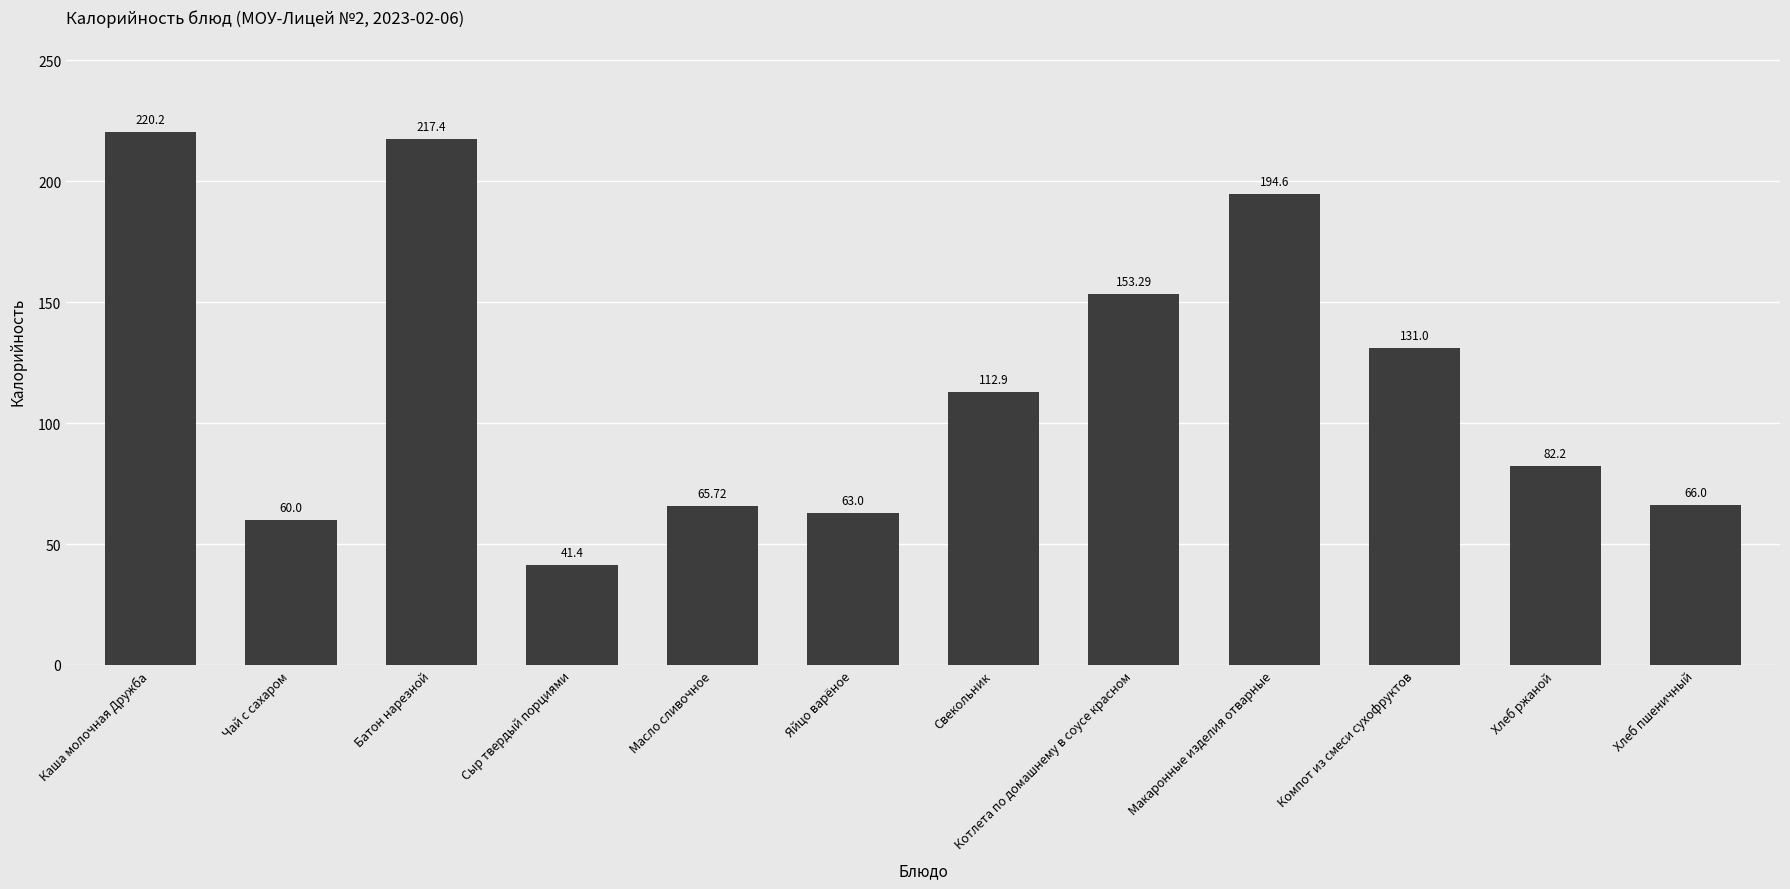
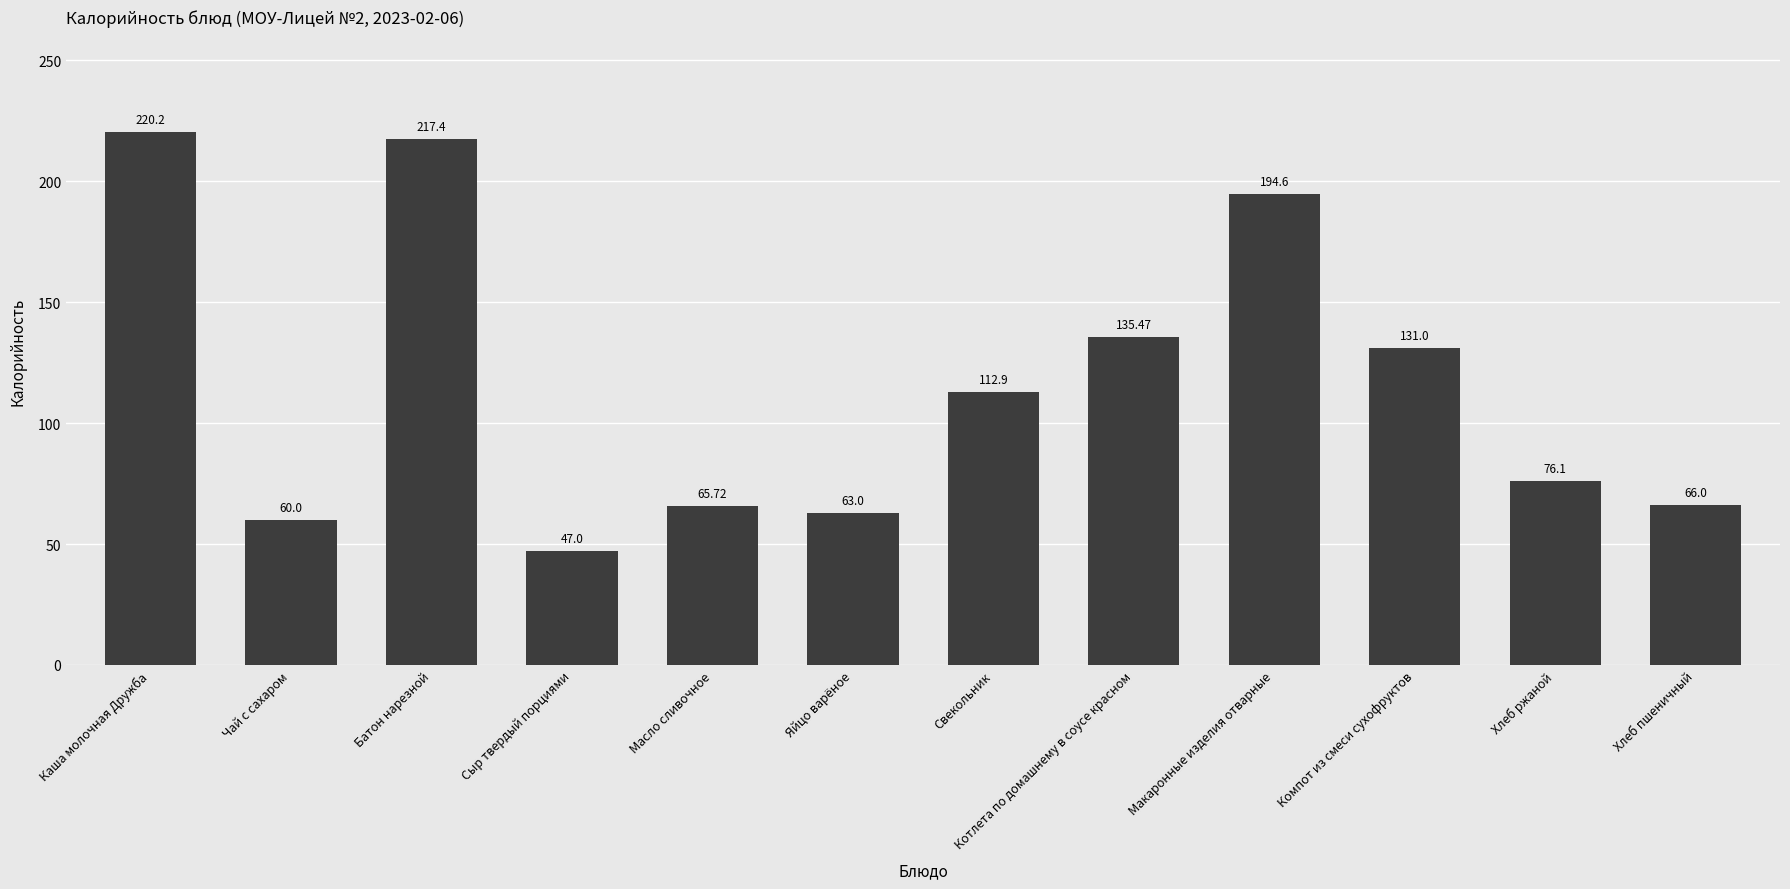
  {
    "Каша молочная Дружба": 220.2,
    "Чай с сахаром": 60.0,
    "Батон нарезной": 217.4,
-   "Сыр твердый порциями": 41.4,
+   "Сыр твердый порциями": 47.0,
    "Масло сливочное": 65.72,
    "Яйцо варёное": 63.0,
    "Свекольник": 112.9,
-   "Котлета по домашнему в соусе красном": 153.29,
+   "Котлета по домашнему в соусе красном": 135.47,
    "Макаронные изделия отварные": 194.6,
    "Компот из смеси сухофруктов": 131.0,
-   "Хлеб ржаной": 82.2,
+   "Хлеб ржаной": 76.1,
    "Хлеб пшеничный": 66.0
  }
